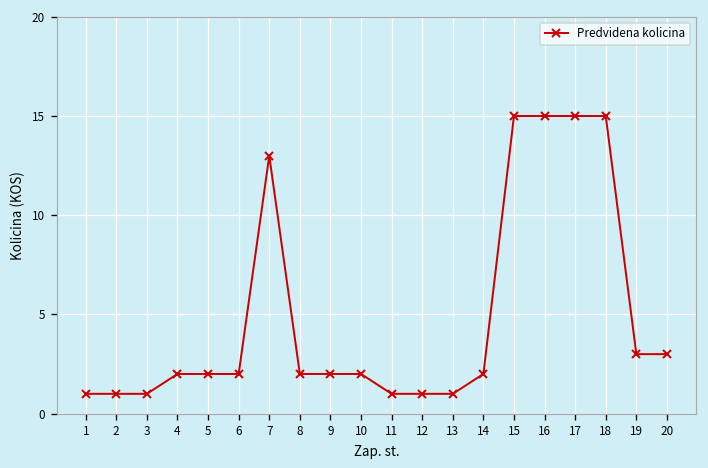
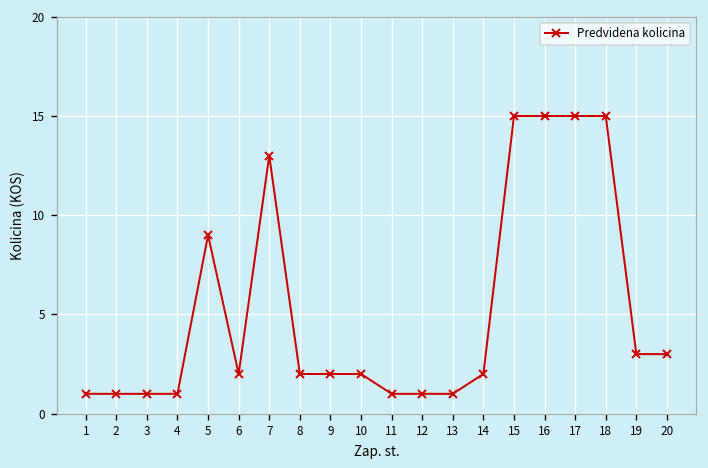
  {
    "1": 1,
    "2": 1,
    "3": 1,
-   "4": 2,
-   "5": 2,
+   "4": 1,
+   "5": 9,
    "6": 2,
    "7": 13,
    "8": 2,
    "9": 2,
    "10": 2,
    "11": 1,
    "12": 1,
    "13": 1,
    "14": 2,
    "15": 15,
    "16": 15,
    "17": 15,
    "18": 15,
    "19": 3,
    "20": 3
  }
